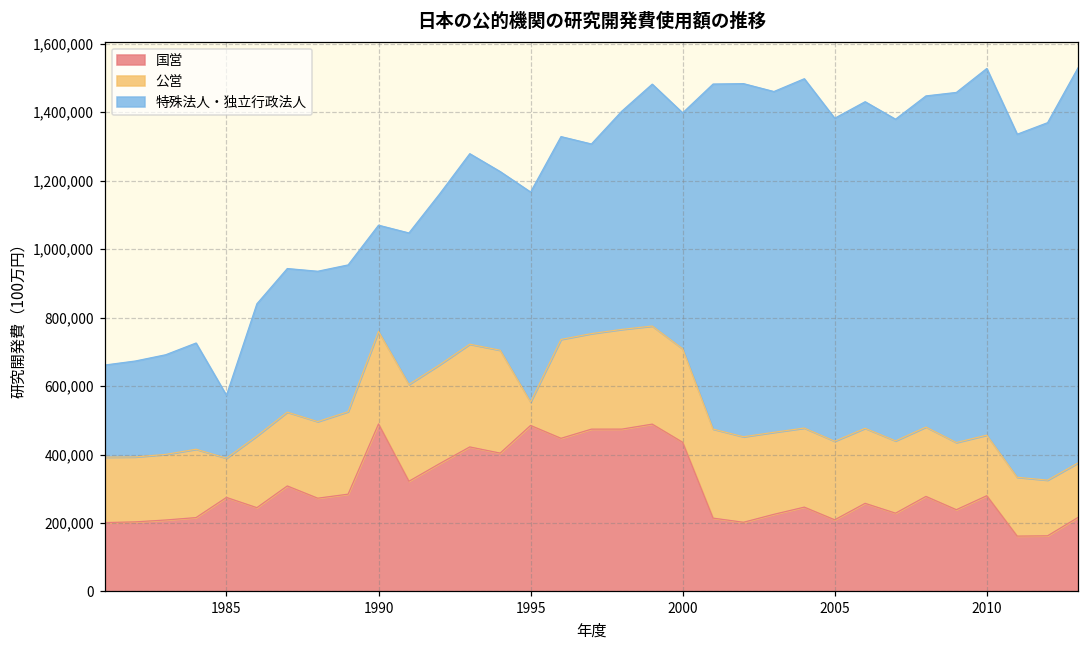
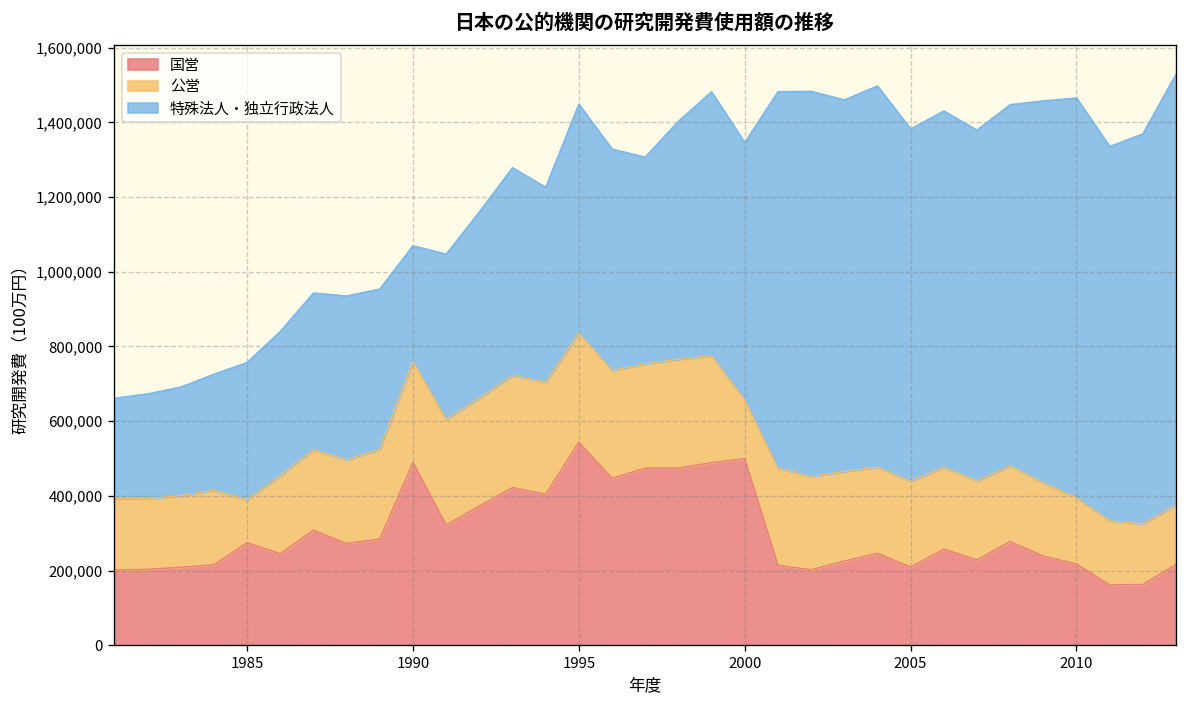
  {
    "国営": {
      "1985": "270,000",
      "1990": "490,000",
-     "1995": "480,000",
-     "2000": "440,000",
+     "1995": "540,000",
+     "2000": "500,000",
      "2005": "210,000",
-     "2010": "280,000"
+     "2010": "220,000"
    },
    "公営": {
      "1985": "110,000",
      "1990": "270,000",
-     "1995": "70,000",
-     "2000": "270,000",
+     "1995": "290,000",
+     "2000": "160,000",
      "2005": "230,000",
      "2010": "180,000"
    },
    "特殊法人・独立行政法人": {
-     "1985": "180,000",
+     "1985": "370,000",
      "1990": "310,000",
      "1995": "610,000",
      "2000": "690,000",
      "2005": "940,000",
      "2010": "1,070,000"
    }
  }
